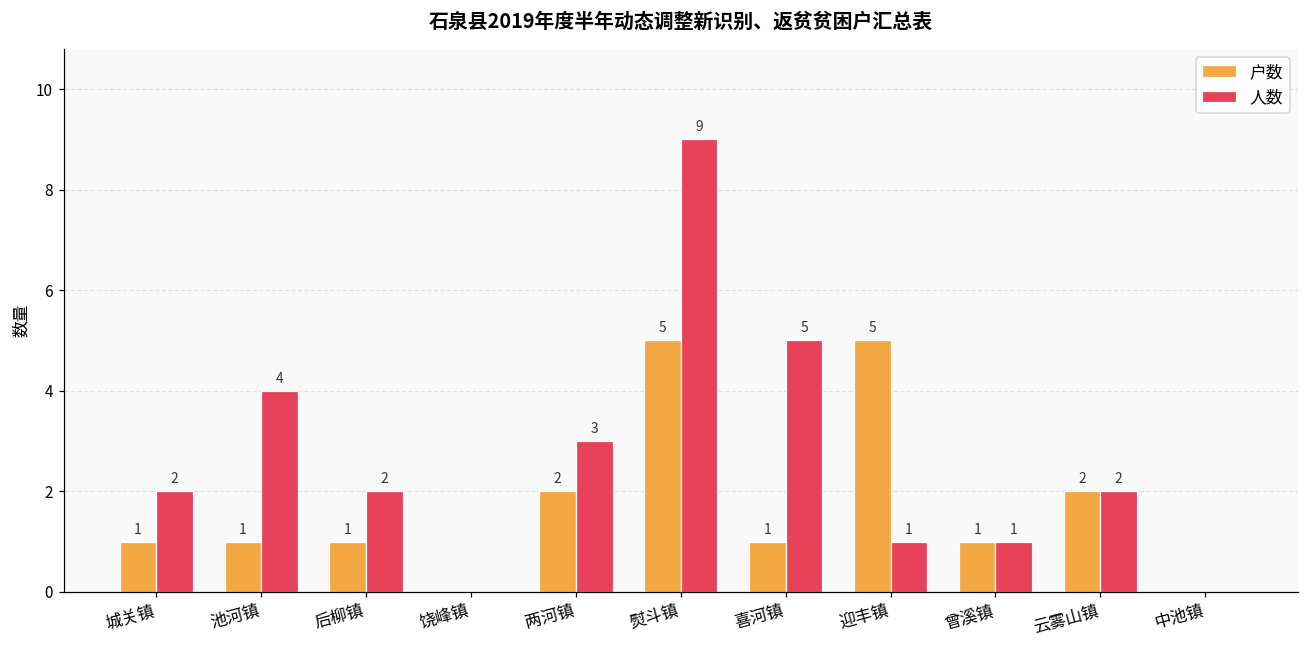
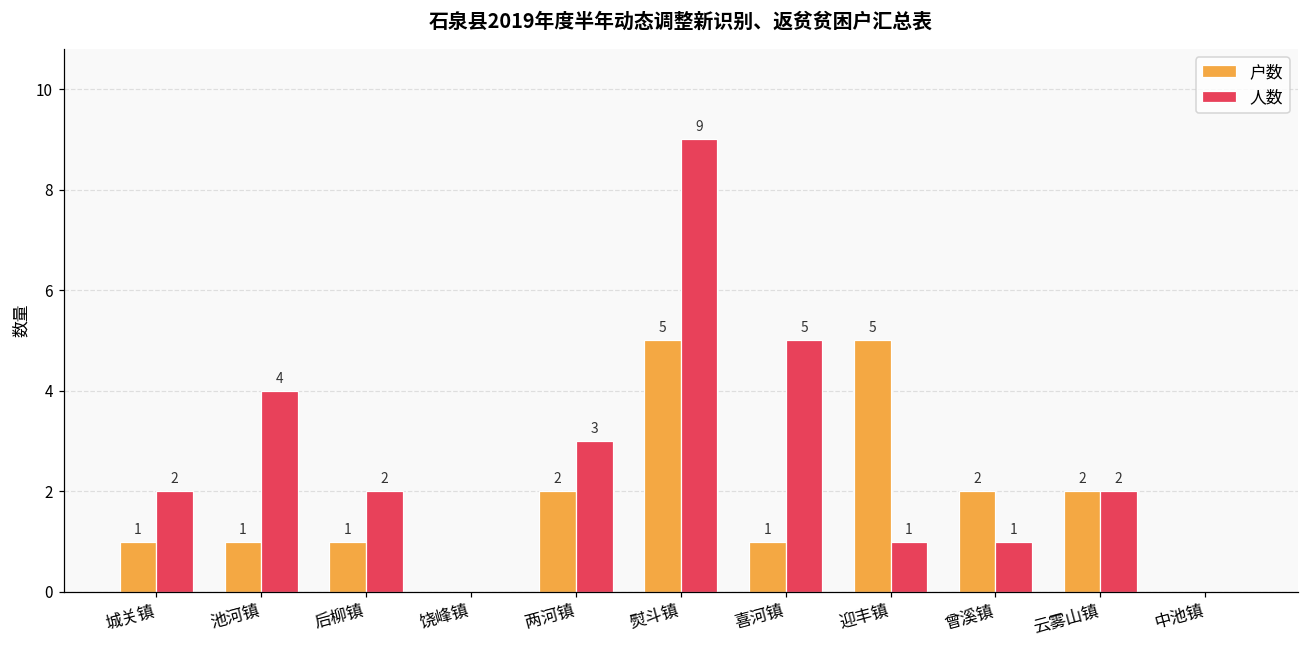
  {
    "户数": {
      "城关镇": 1,
      "池河镇": 1,
      "后柳镇": 1,
      "两河镇": 2,
      "熨斗镇": 5,
      "喜河镇": 1,
      "迎丰镇": 5,
-     "曾溪镇": 1,
+     "曾溪镇": 2,
      "云雾山镇": 2
    },
    "人数": {
      "城关镇": 2,
      "池河镇": 4,
      "后柳镇": 2,
      "两河镇": 3,
      "熨斗镇": 9,
      "喜河镇": 5,
      "迎丰镇": 1,
      "曾溪镇": 1,
      "云雾山镇": 2
    }
  }
